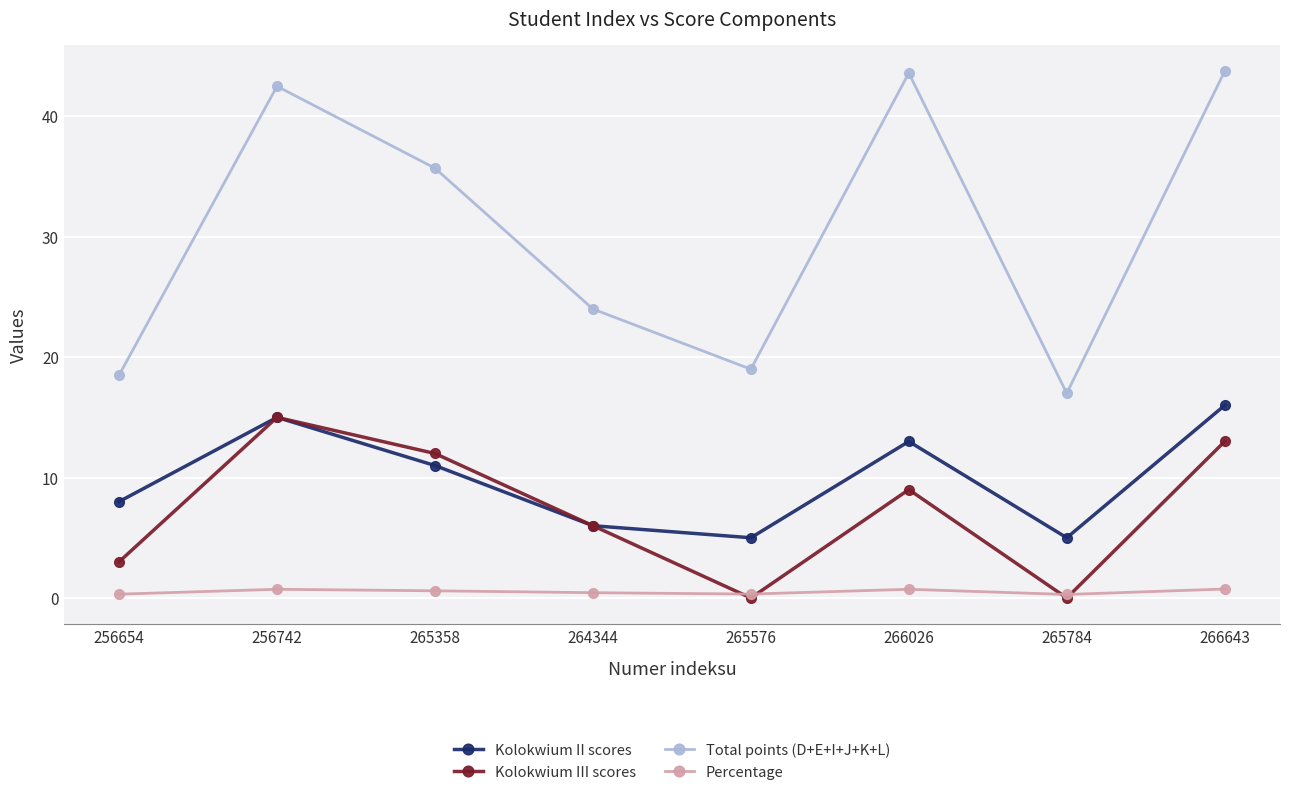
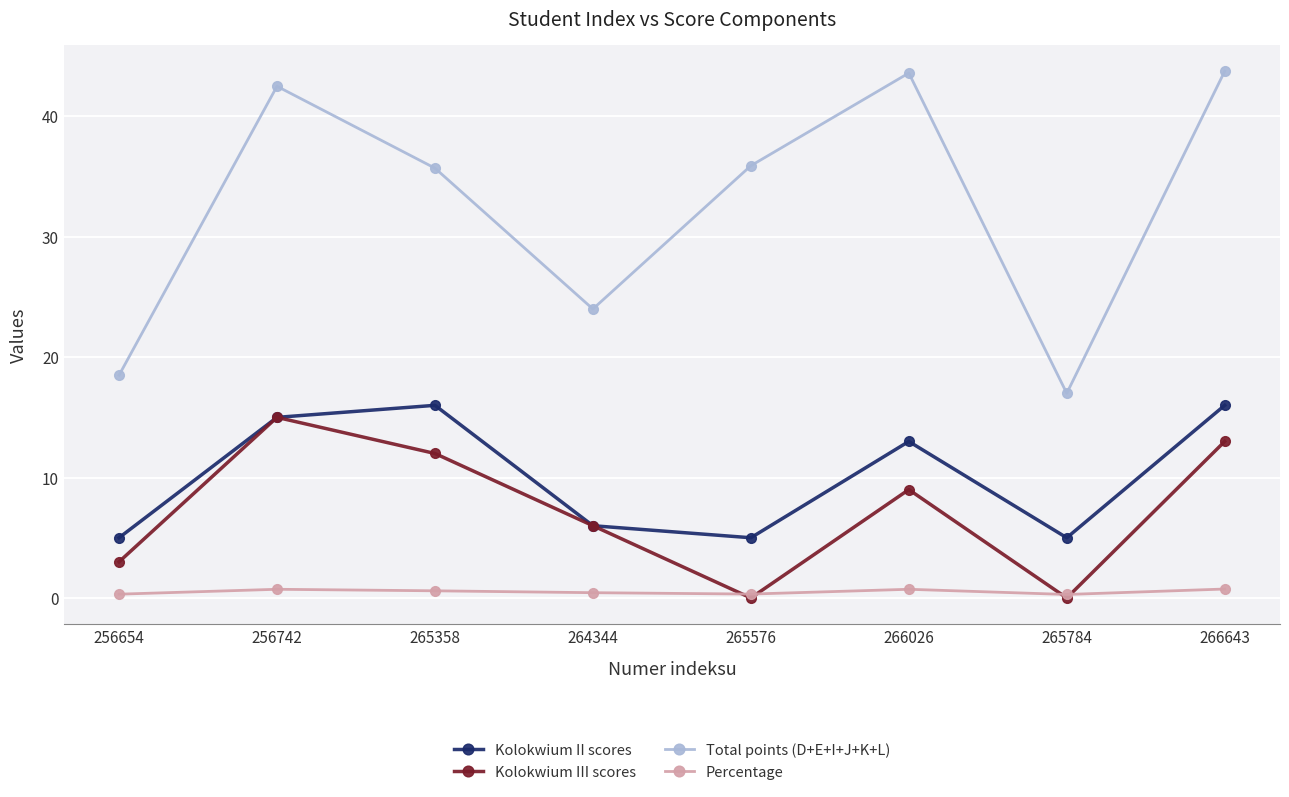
  {
    "Kolokwium II scores": {
-     "256654": 8,
-     "265358": 11,
+     "256654": 5,
+     "265358": 16,
      "265576": 5,
      "266026": 13,
      "265784": 5,
      "266643": 16
    },
    "Kolokwium III scores": {
      "256654": 3.0,
      "265358": 12.0,
      "265576": 0.0,
      "266026": 9.0,
      "265784": 0.0,
      "266643": 13.0
    },
    "Total points (D+E+I+J+K+L)": {
      "256654": 18.5,
      "256742": 42.5,
      "265358": 35.7,
      "264344": 24.0,
-     "265576": 19.0,
+     "265576": 35.9,
      "266026": 43.6,
      "265784": 17.0,
      "266643": 43.8
    },
    "Percentage": {
      "256654": 0.3,
      "256742": 0.7,
      "265358": 0.6,
      "264344": 0.4,
      "265576": 0.3,
      "266026": 0.7,
      "265784": 0.3,
      "266643": 0.7
    }
  }
